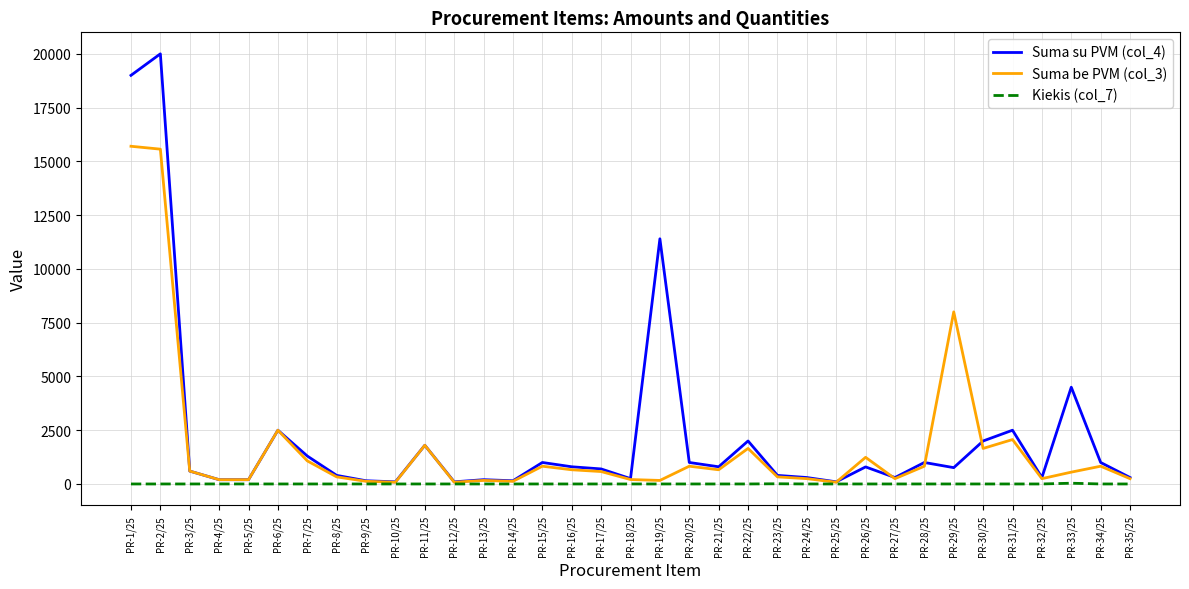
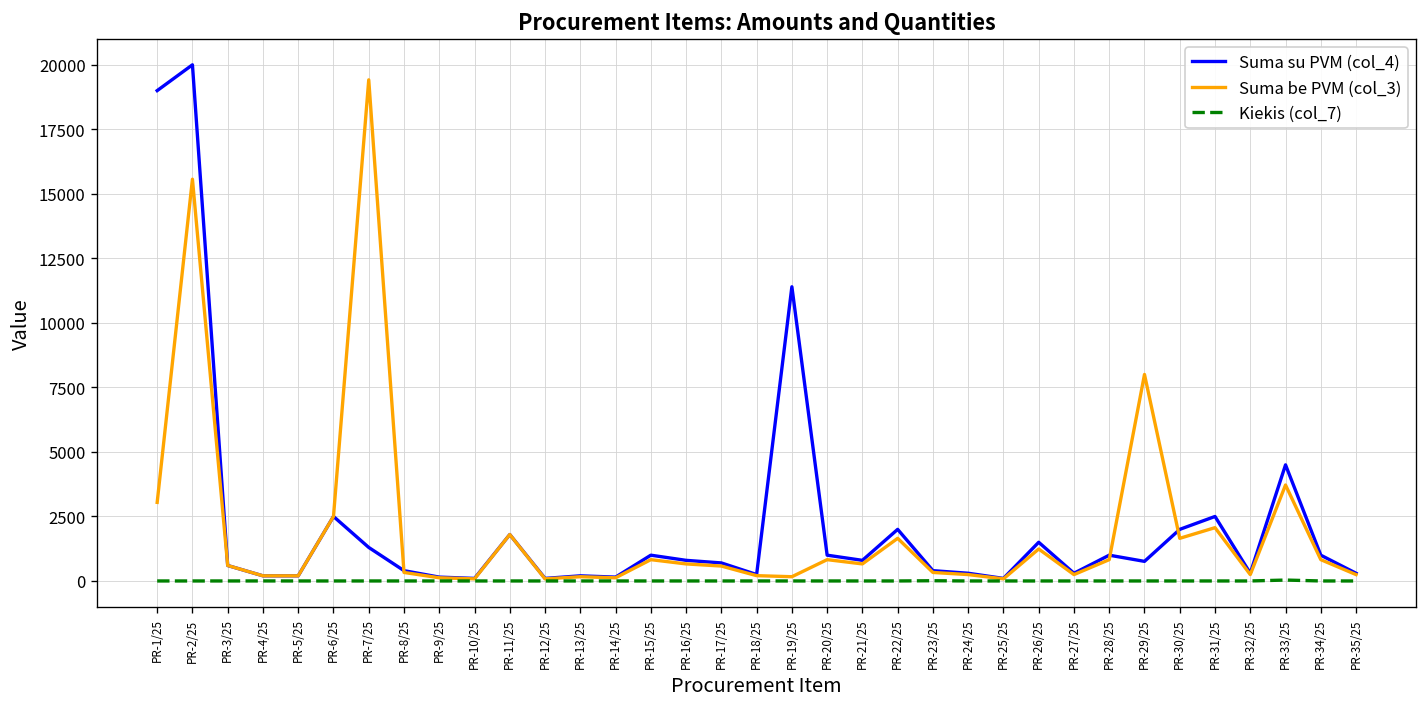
  {
    "Suma su PVM (col_4)": {
      "PR-1/25": 19000,
      "PR-2/25": 20000,
      "PR-7/25": 1300,
      "PR-15/25": 1000,
      "PR-16/25": 800,
      "PR-17/25": 700,
      "PR-19/25": 11400,
      "PR-20/25": 1000,
      "PR-21/25": 800,
      "PR-22/25": 2000,
-     "PR-26/25": 800,
+     "PR-26/25": 1500,
      "PR-28/25": 1000,
      "PR-29/25": 800,
      "PR-30/25": 2000,
      "PR-31/25": 2500,
      "PR-33/25": 4500,
      "PR-34/25": 1000
    },
    "Suma be PVM (col_3)": {
-     "PR-1/25": 15700,
+     "PR-1/25": 3000,
      "PR-2/25": 15600,
-     "PR-7/25": 1100,
+     "PR-7/25": 19400,
      "PR-15/25": 800,
      "PR-16/25": 700,
      "PR-17/25": 600,
      "PR-19/25": 200,
      "PR-20/25": 800,
      "PR-21/25": 700,
      "PR-22/25": 1700,
      "PR-26/25": 1200,
      "PR-28/25": 800,
      "PR-29/25": 8000,
      "PR-30/25": 1700,
      "PR-31/25": 2100,
-     "PR-33/25": 600,
+     "PR-33/25": 3700,
      "PR-34/25": 800
    },
    "Kiekis (col_7)": {
      "PR-1/25": 0,
      "PR-2/25": 0,
      "PR-3/25": 0,
      "PR-4/25": 0,
      "PR-5/25": 0,
      "PR-6/25": 0,
      "PR-7/25": 0,
      "PR-8/25": 0,
      "PR-9/25": 0,
      "PR-11/25": 0,
      "PR-13/25": 0,
      "PR-14/25": 0,
      "PR-15/25": 0,
      "PR-16/25": 0,
      "PR-17/25": 0,
      "PR-18/25": 0,
      "PR-19/25": 0,
      "PR-20/25": 0,
      "PR-21/25": 0,
      "PR-22/25": 0,
      "PR-23/25": 0,
      "PR-24/25": 0,
      "PR-26/25": 0,
      "PR-27/25": 0,
      "PR-28/25": 0,
      "PR-29/25": 0,
      "PR-30/25": 0,
      "PR-31/25": 0,
      "PR-32/25": 0,
      "PR-33/25": 0,
      "PR-34/25": 0,
      "PR-35/25": 0
    }
  }
